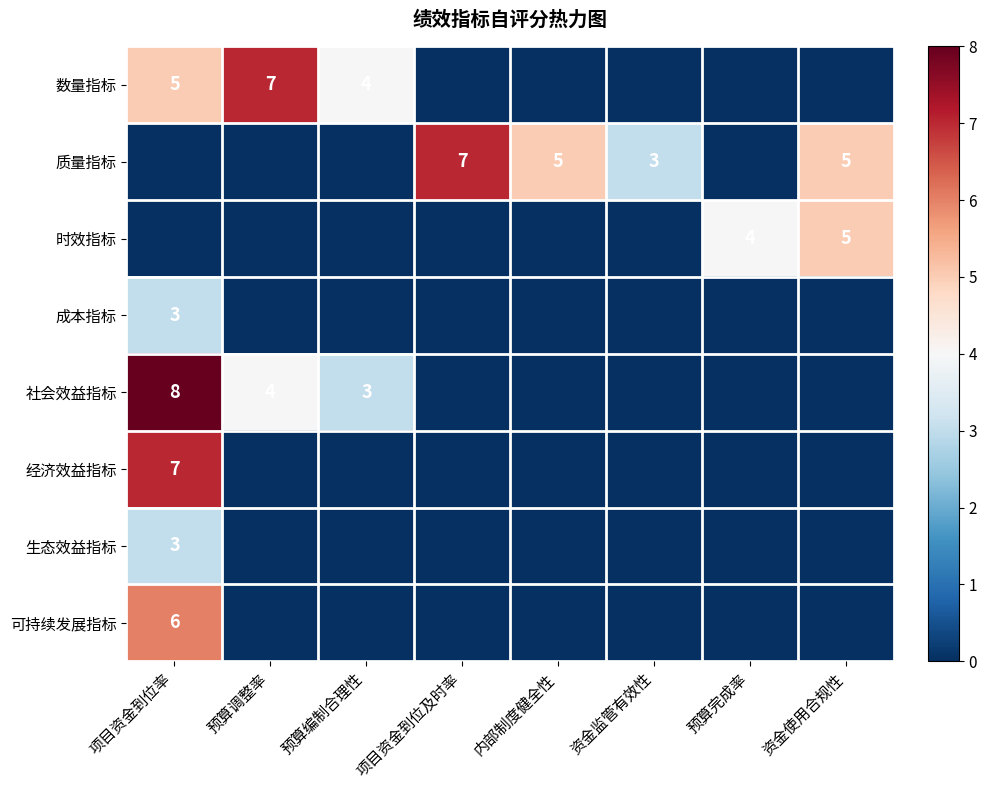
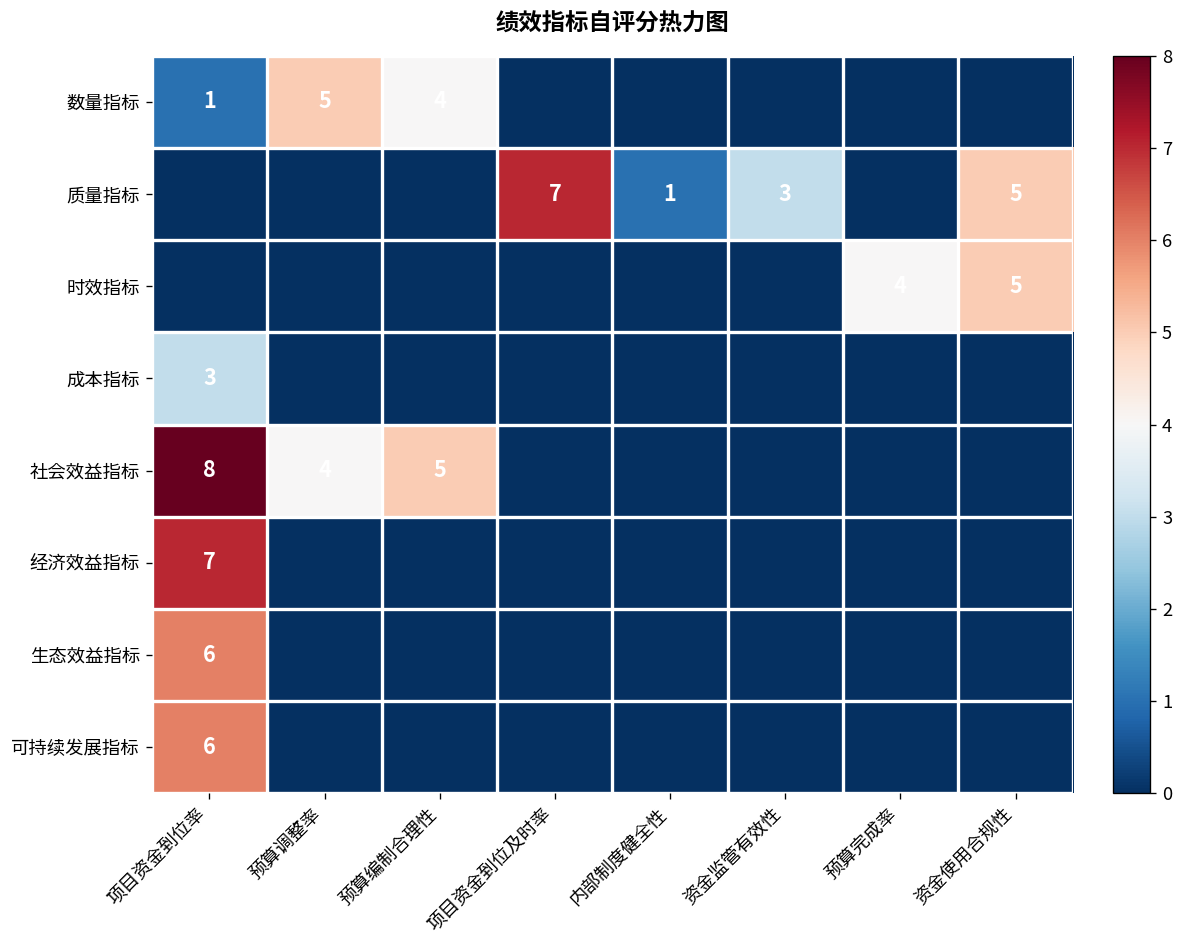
  {
    "数量指标": {
-     "项目资金到位率": 5,
-     "预算调整率": 7
+     "项目资金到位率": 1,
+     "预算调整率": 5
    },
    "质量指标": {
      "项目资金到位及时率": 7,
-     "内部制度健全性": 5,
+     "内部制度健全性": 1,
      "资金监管有效性": 3,
      "资金使用合规性": 5
    },
    "时效指标": {
      "资金使用合规性": 5
    },
    "成本指标": {
      "项目资金到位率": 3
    },
    "社会效益指标": {
      "项目资金到位率": 8,
-     "预算编制合理性": 3
+     "预算编制合理性": 5
    },
    "经济效益指标": {
      "项目资金到位率": 7
    },
    "生态效益指标": {
-     "项目资金到位率": 3
+     "项目资金到位率": 6
    },
    "可持续发展指标": {
      "项目资金到位率": 6
    }
  }
